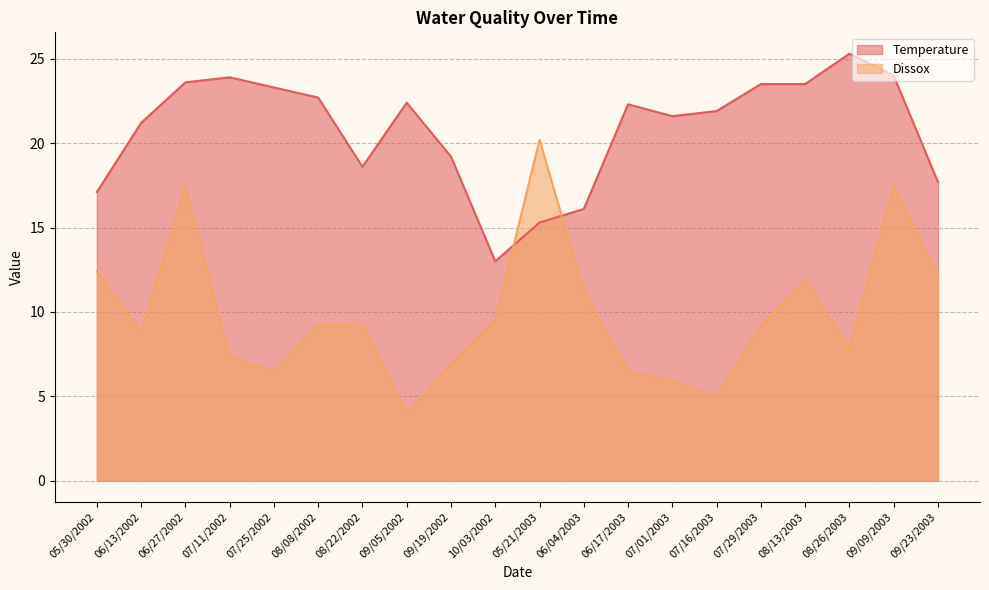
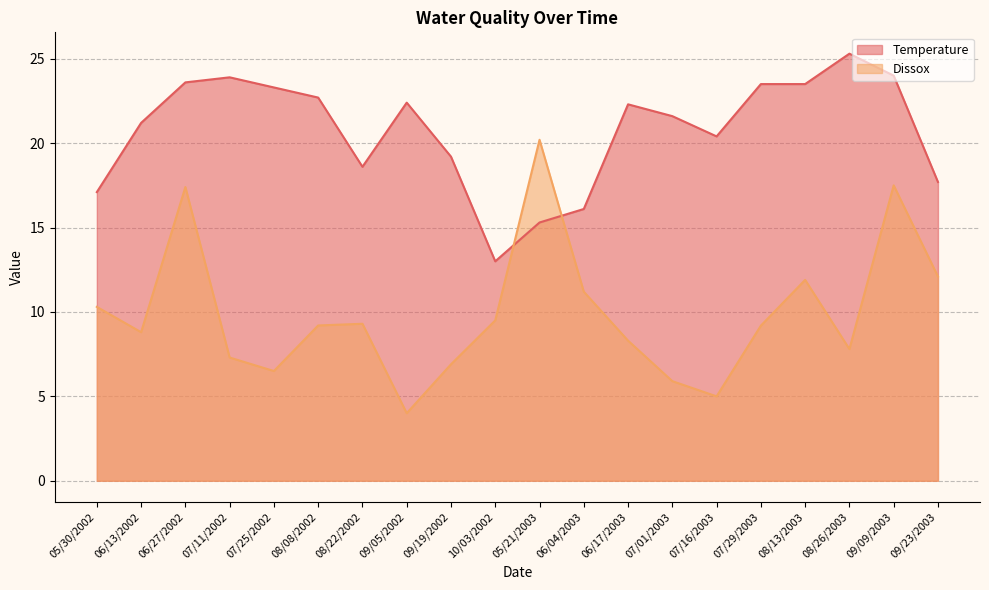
  {
    "Temperature": {
      "05/30/2002": 17.1,
      "06/13/2002": 21.2,
      "06/27/2002": 23.6,
      "07/11/2002": 23.9,
      "07/25/2002": 23.3,
      "08/08/2002": 22.7,
      "08/22/2002": 18.6,
      "09/05/2002": 22.4,
      "09/19/2002": 19.2,
      "10/03/2002": 13.0,
      "05/21/2003": 15.3,
      "06/04/2003": 16.1,
      "06/17/2003": 22.3,
      "07/01/2003": 21.6,
-     "07/16/2003": 21.9,
+     "07/16/2003": 20.4,
      "07/29/2003": 23.5,
      "08/13/2003": 23.5,
      "08/26/2003": 25.3,
      "09/23/2003": 17.7
    },
    "Dissox": {
-     "05/30/2002": 12.4,
+     "05/30/2002": 10.3,
      "06/13/2002": 8.8,
      "06/27/2002": 17.4,
      "07/11/2002": 7.3,
      "07/25/2002": 6.5,
      "08/08/2002": 9.2,
      "08/22/2002": 9.3,
      "09/05/2002": 4.0,
      "09/19/2002": 6.9,
      "10/03/2002": 9.5,
      "05/21/2003": 20.2,
      "06/04/2003": 11.2,
-     "06/17/2003": 6.5,
+     "06/17/2003": 8.3,
      "07/01/2003": 5.9,
      "07/16/2003": 5.0,
      "07/29/2003": 9.2,
      "08/13/2003": 11.9,
      "08/26/2003": 7.8,
      "09/09/2003": 17.5,
      "09/23/2003": 12.1
    }
  }
